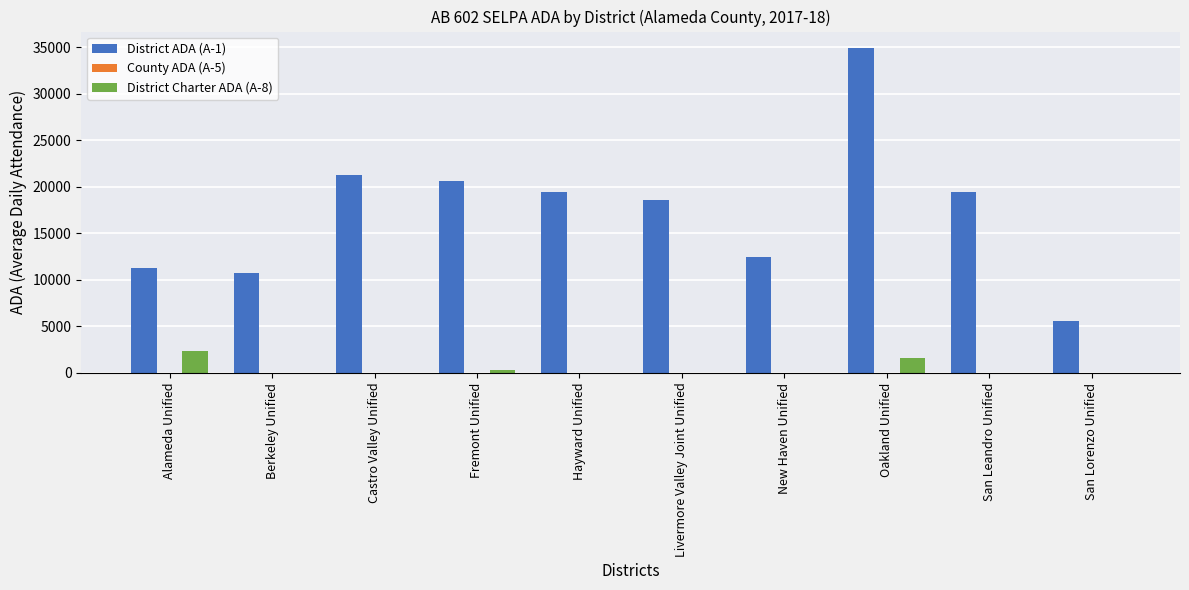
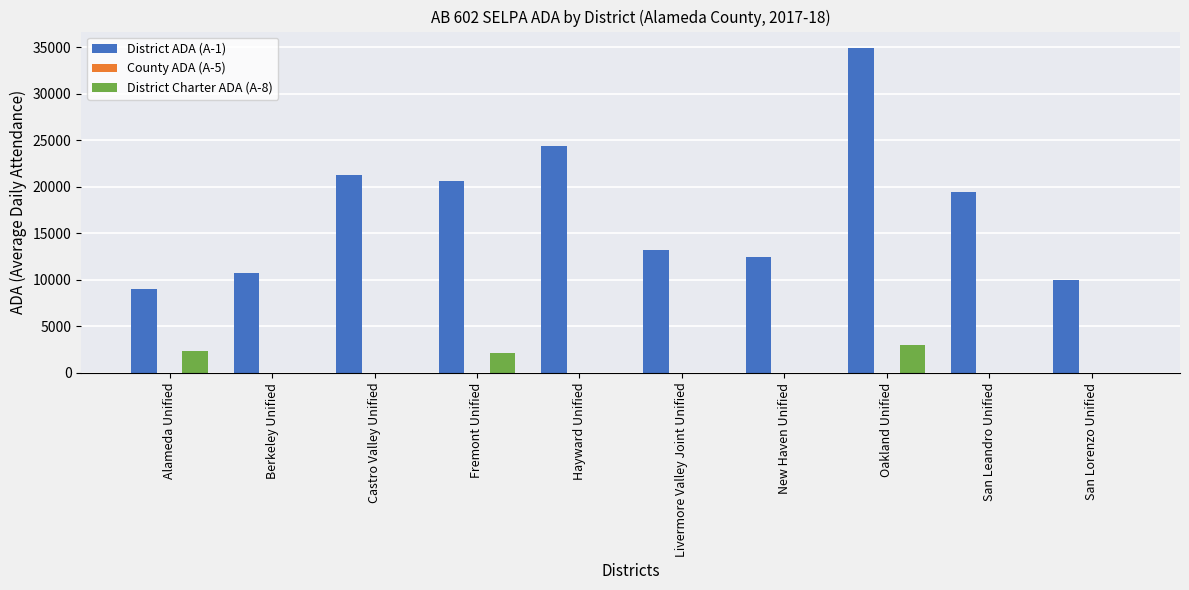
  {
    "District ADA (A-1)": {
-     "Alameda Unified": 11000,
+     "Alameda Unified": 9000,
      "Berkeley Unified": 11000,
      "Castro Valley Unified": 21000,
      "Fremont Unified": 21000,
-     "Hayward Unified": 19000,
-     "Livermore Valley Joint Unified": 19000,
+     "Hayward Unified": 24000,
+     "Livermore Valley Joint Unified": 13000,
      "New Haven Unified": 12000,
      "Oakland Unified": 35000,
      "San Leandro Unified": 19000,
-     "San Lorenzo Unified": 6000
+     "San Lorenzo Unified": 10000
    },
    "County ADA (A-5)": {
      "Alameda Unified": 0,
      "Berkeley Unified": 0,
      "Castro Valley Unified": 0,
      "Fremont Unified": 0,
      "Hayward Unified": 0,
      "Livermore Valley Joint Unified": 0,
      "New Haven Unified": 0,
      "Oakland Unified": 0,
      "San Leandro Unified": 0,
      "San Lorenzo Unified": 0
    },
    "District Charter ADA (A-8)": {
      "Alameda Unified": 2000,
      "Berkeley Unified": 0,
      "Castro Valley Unified": 0,
-     "Fremont Unified": 0,
+     "Fremont Unified": 2000,
      "Hayward Unified": 0,
      "Livermore Valley Joint Unified": 0,
      "New Haven Unified": 0,
-     "Oakland Unified": 2000,
+     "Oakland Unified": 3000,
      "San Leandro Unified": 0,
      "San Lorenzo Unified": 0
    }
  }
